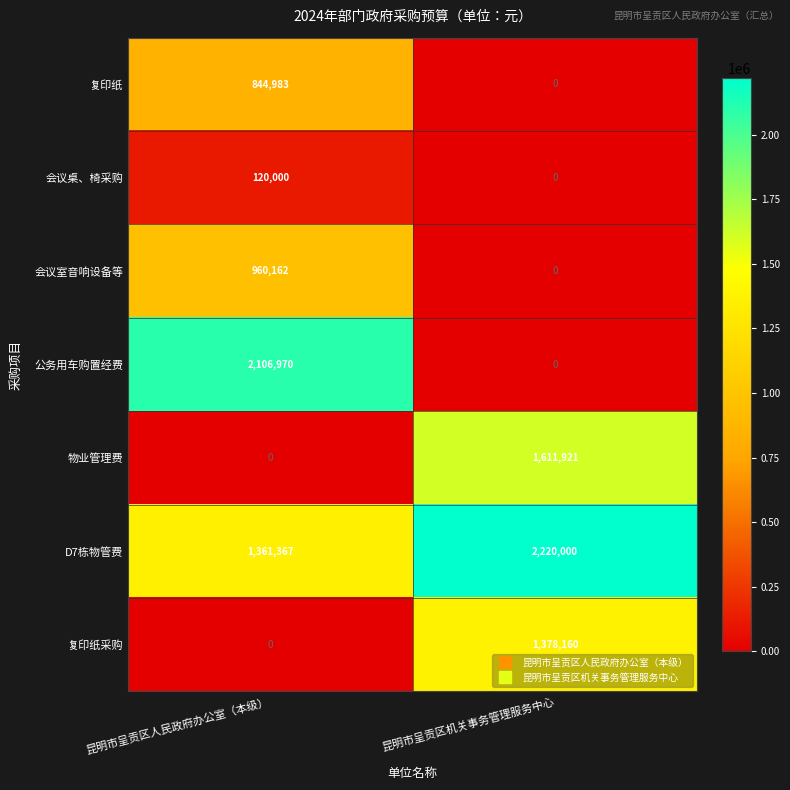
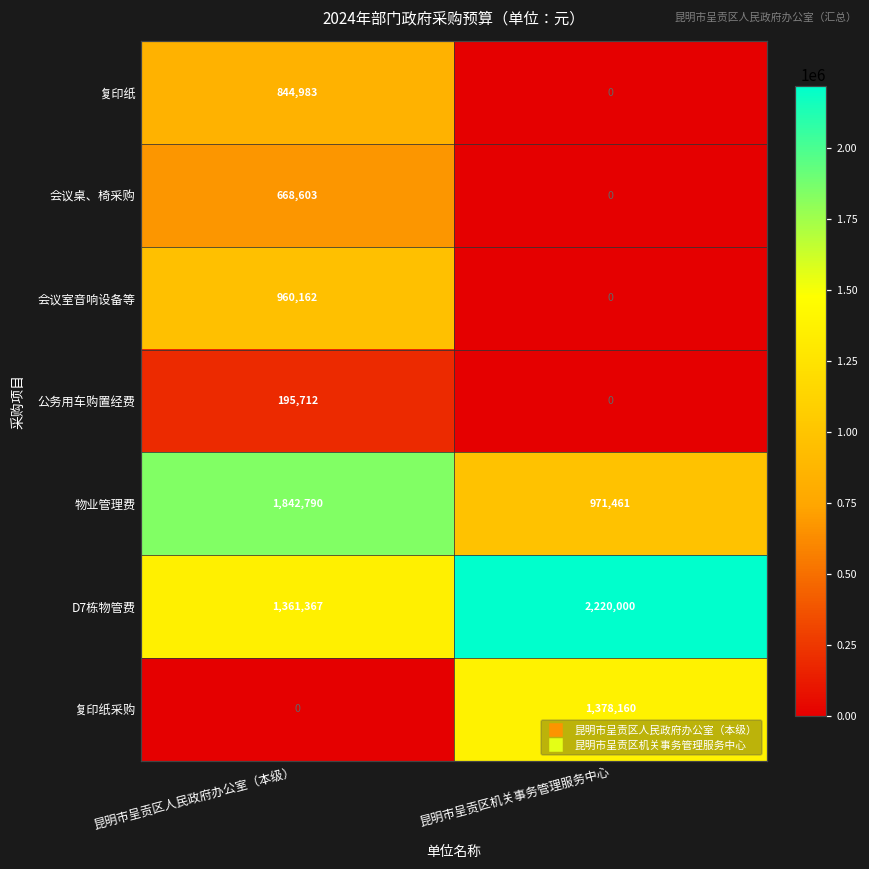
  {
    "复印纸": {
      "昆明市呈贡区人民政府办公室（本级）": "844,983",
      "昆明市呈贡区机关事务管理服务中心": "0"
    },
    "会议桌、椅采购": {
-     "昆明市呈贡区人民政府办公室（本级）": "120,000",
+     "昆明市呈贡区人民政府办公室（本级）": "668,603",
      "昆明市呈贡区机关事务管理服务中心": "0"
    },
    "会议室音响设备等": {
      "昆明市呈贡区人民政府办公室（本级）": "960,162",
      "昆明市呈贡区机关事务管理服务中心": "0"
    },
    "公务用车购置经费": {
-     "昆明市呈贡区人民政府办公室（本级）": "2,106,970",
+     "昆明市呈贡区人民政府办公室（本级）": "195,712",
      "昆明市呈贡区机关事务管理服务中心": "0"
    },
    "物业管理费": {
-     "昆明市呈贡区人民政府办公室（本级）": "0",
-     "昆明市呈贡区机关事务管理服务中心": "1,611,921"
+     "昆明市呈贡区人民政府办公室（本级）": "1,842,790",
+     "昆明市呈贡区机关事务管理服务中心": "971,461"
    },
    "D7栋物管费": {
      "昆明市呈贡区人民政府办公室（本级）": "1,361,367",
      "昆明市呈贡区机关事务管理服务中心": "2,220,000"
    },
    "复印纸采购": {
      "昆明市呈贡区人民政府办公室（本级）": "0",
      "昆明市呈贡区机关事务管理服务中心": "1,378,160"
    }
  }
